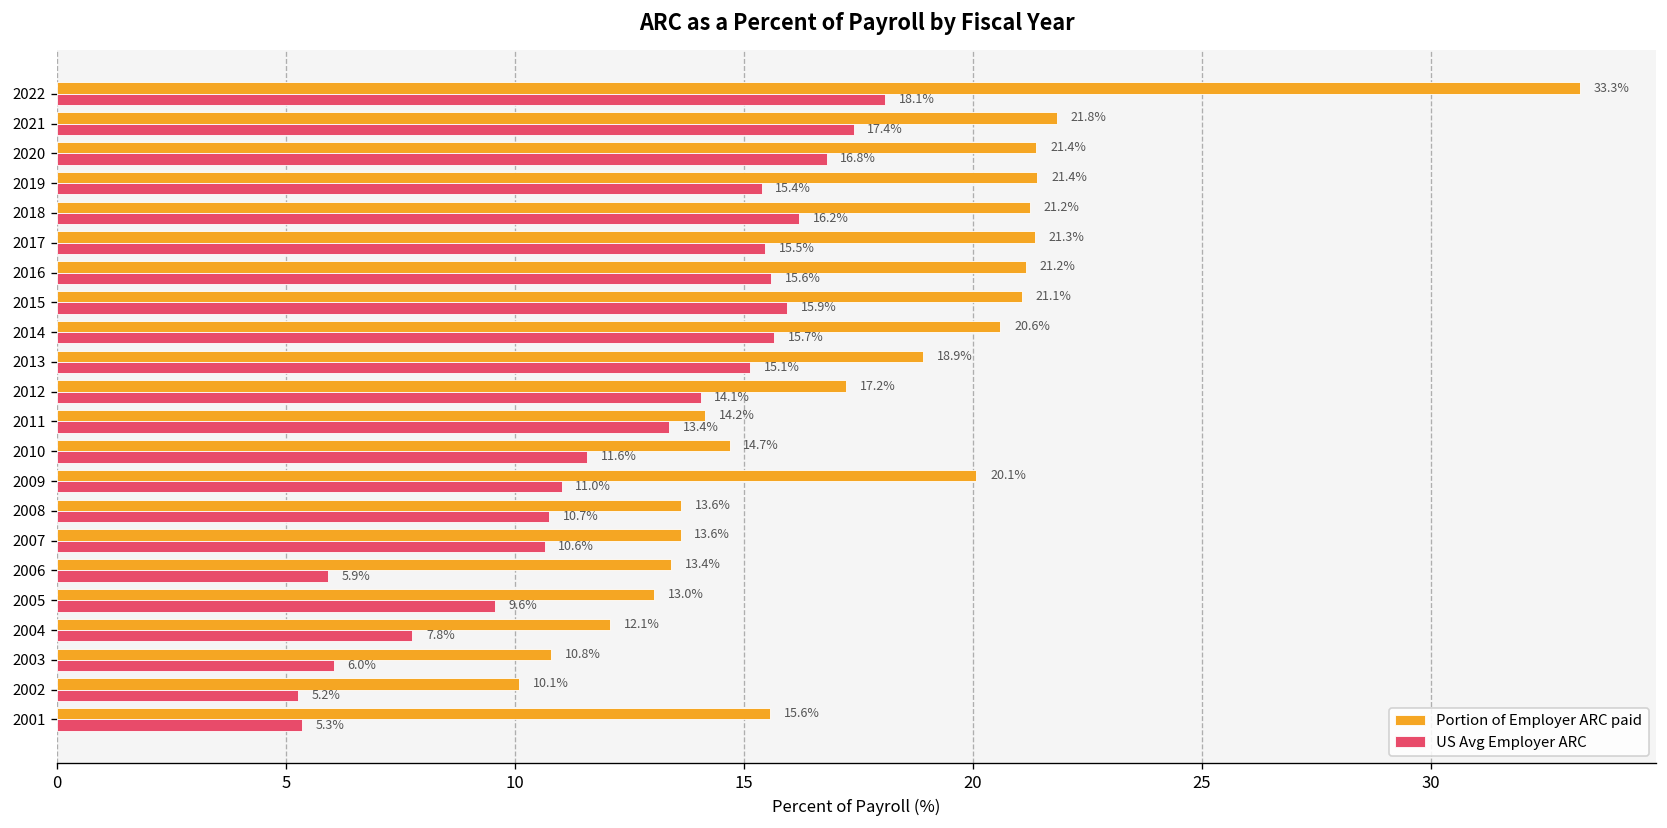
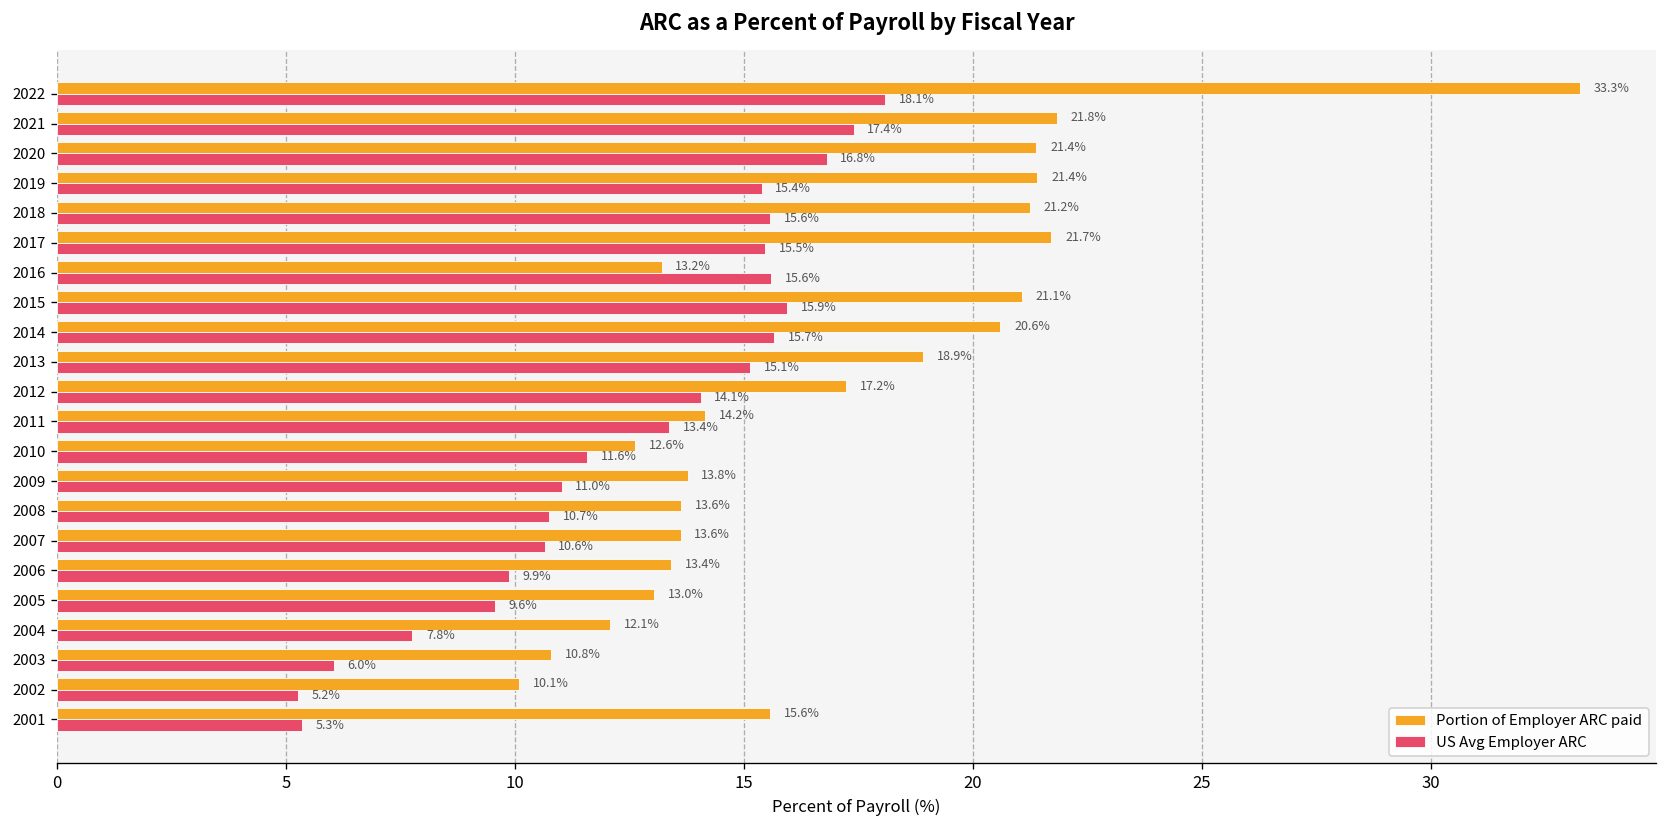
  {
    "Portion of Employer ARC paid": {
      "2022": "33.3%",
      "2021": "21.8%",
      "2020": "21.4%",
      "2019": "21.4%",
      "2018": "21.2%",
-     "2017": "21.3%",
-     "2016": "21.2%",
+     "2017": "21.7%",
+     "2016": "13.2%",
      "2015": "21.1%",
      "2014": "20.6%",
      "2013": "18.9%",
      "2012": "17.2%",
      "2011": "14.2%",
-     "2010": "14.7%",
-     "2009": "20.1%",
+     "2010": "12.6%",
+     "2009": "13.8%",
      "2008": "13.6%",
      "2007": "13.6%",
      "2006": "13.4%",
      "2005": "13.0%",
      "2004": "12.1%",
      "2003": "10.8%",
      "2002": "10.1%",
      "2001": "15.6%"
    },
    "US Avg Employer ARC": {
      "2022": "18.1%",
      "2021": "17.4%",
      "2020": "16.8%",
      "2019": "15.4%",
-     "2018": "16.2%",
+     "2018": "15.6%",
      "2017": "15.5%",
      "2016": "15.6%",
      "2015": "15.9%",
      "2014": "15.7%",
      "2013": "15.1%",
      "2012": "14.1%",
      "2011": "13.4%",
      "2010": "11.6%",
      "2009": "11.0%",
      "2008": "10.7%",
      "2007": "10.6%",
-     "2006": "5.9%",
+     "2006": "9.9%",
      "2005": "9.6%",
      "2004": "7.8%",
      "2003": "6.0%",
      "2002": "5.2%",
      "2001": "5.3%"
    }
  }
